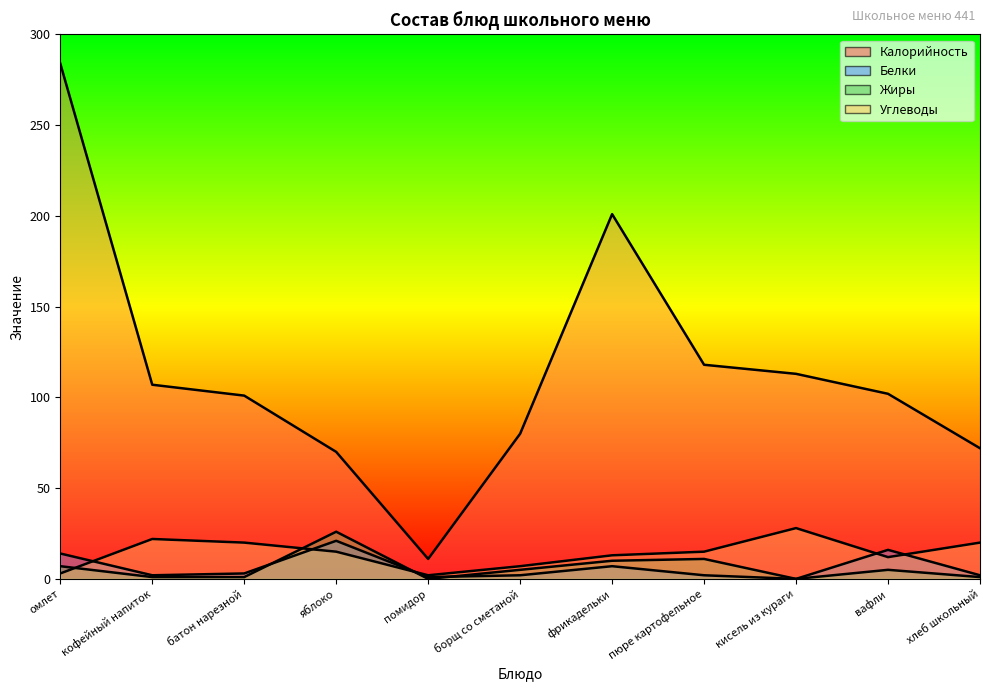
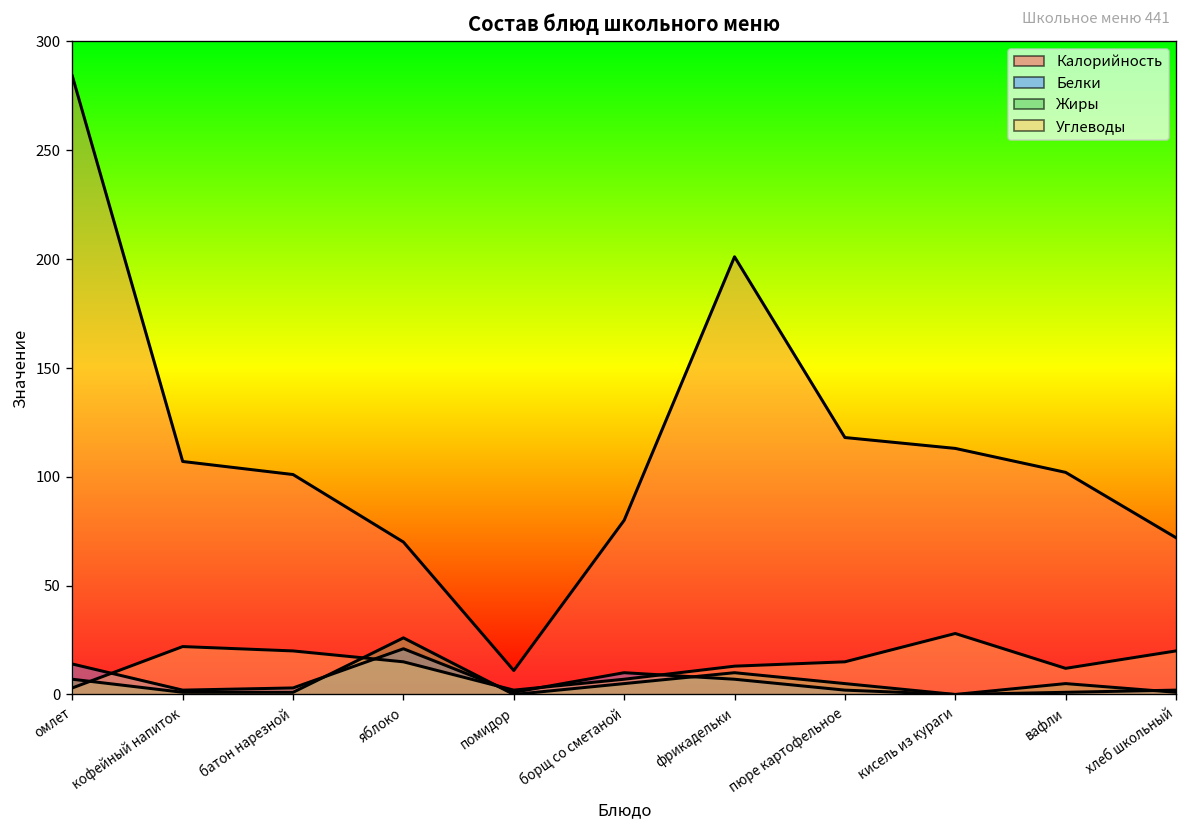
  {
    "Белки": {
      "омлет": 14,
      "батон нарезной": 3,
      "яблоко": 21,
-     "борщ со сметаной": 2,
+     "борщ со сметаной": 10,
      "фрикадельки": 7,
      "пюре картофельное": 2,
-     "вафли": 16
+     "вафли": 1
    },
    "Жиры": {
      "омлет": 7,
      "батон нарезной": 1,
      "яблоко": 26,
      "борщ со сметаной": 5,
      "фрикадельки": 10,
-     "пюре картофельное": 11,
+     "пюре картофельное": 5,
      "вафли": 5
    }
  }
